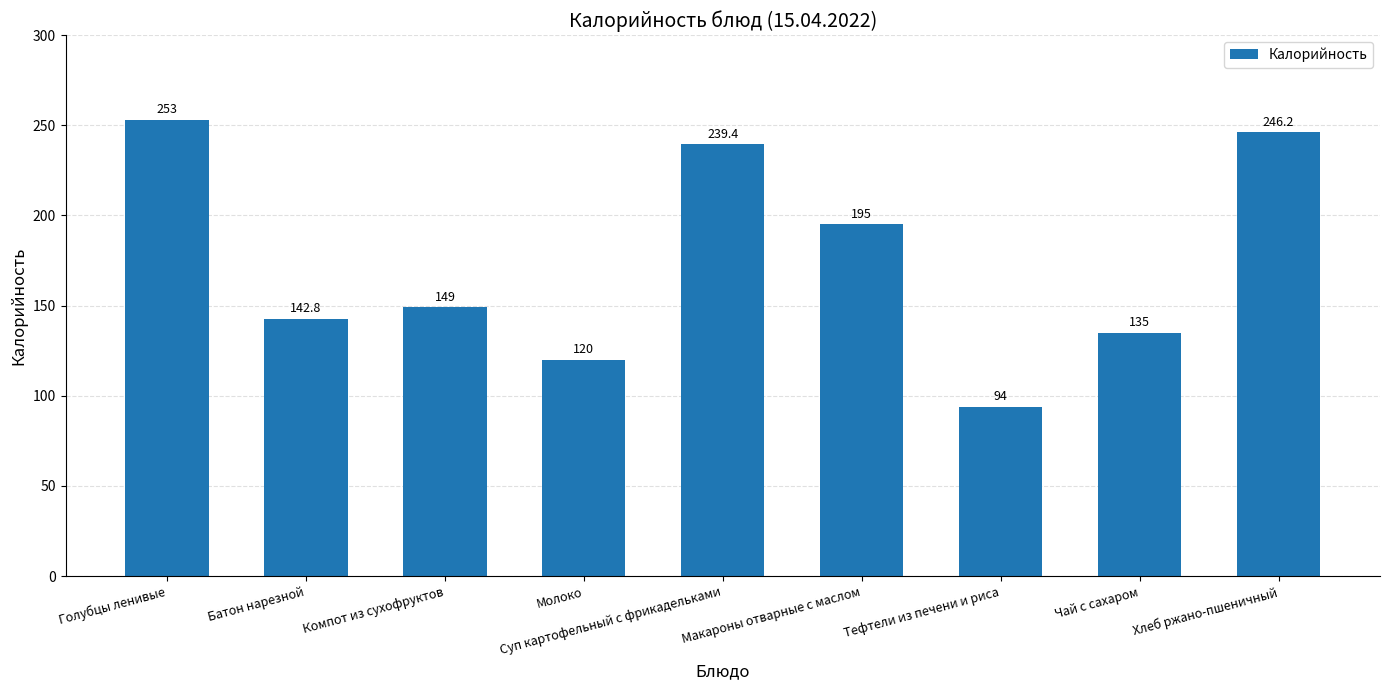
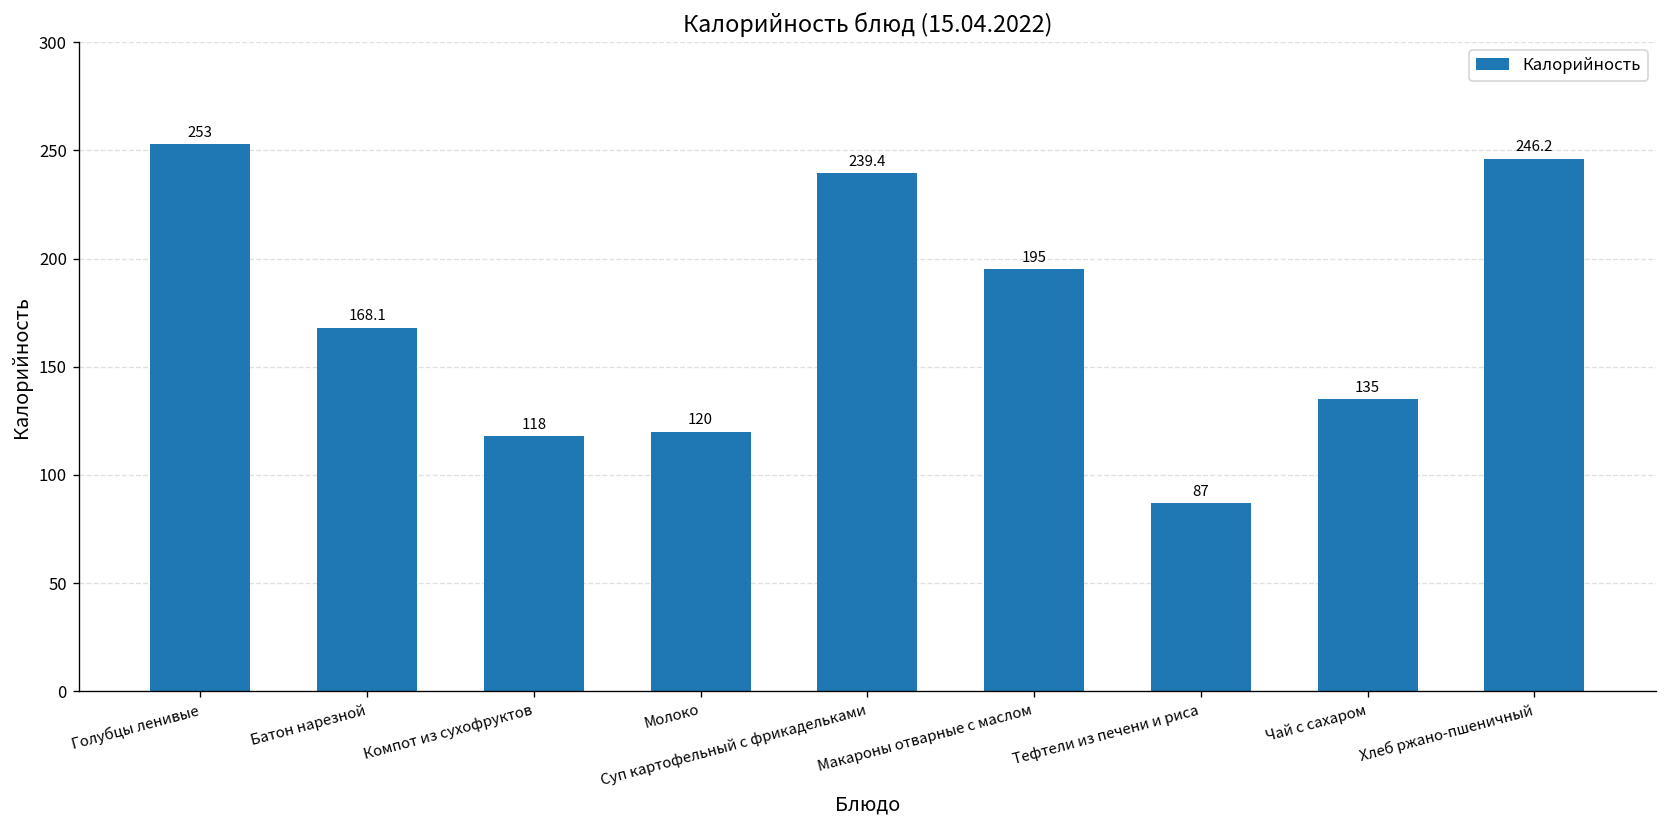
  {
    "Голубцы ленивые": 253,
-   "Батон нарезной": 142.8,
-   "Компот из сухофруктов": 149,
+   "Батон нарезной": 168.1,
+   "Компот из сухофруктов": 118,
    "Молоко": 120,
    "Суп картофельный с фрикадельками": 239.4,
    "Макароны отварные с маслом": 195,
-   "Тефтели из печени и риса": 94,
+   "Тефтели из печени и риса": 87,
    "Чай с сахаром": 135,
    "Хлеб ржано-пшеничный": 246.2
  }
